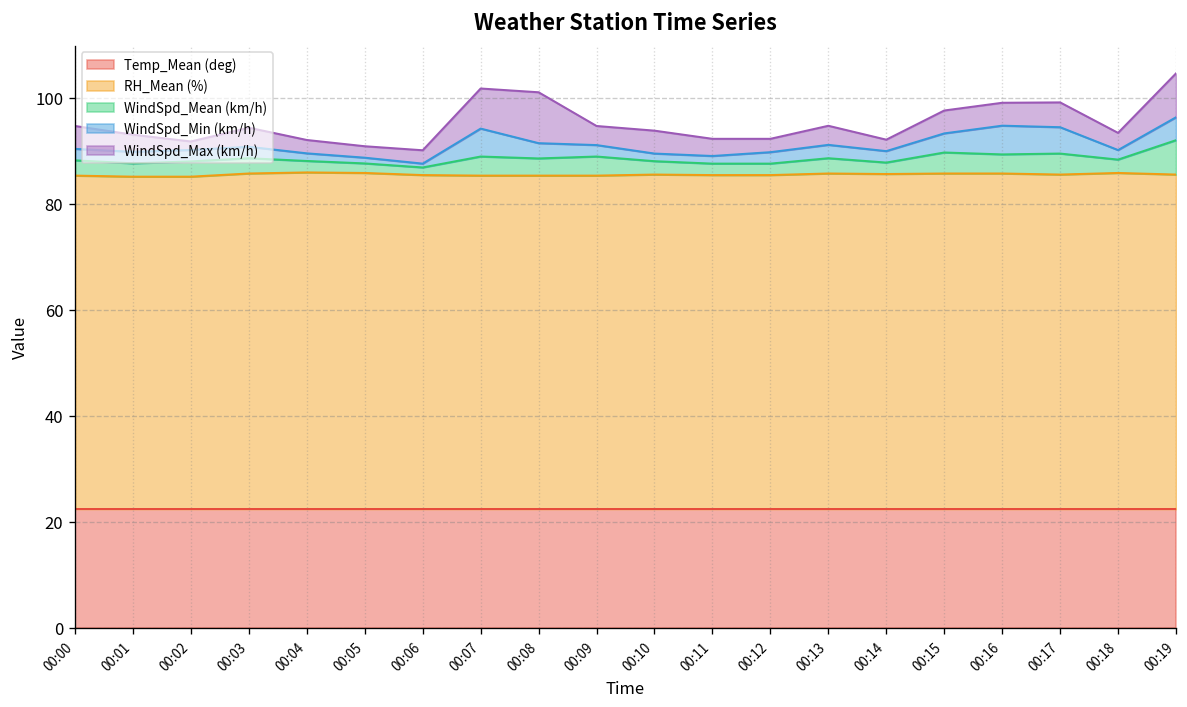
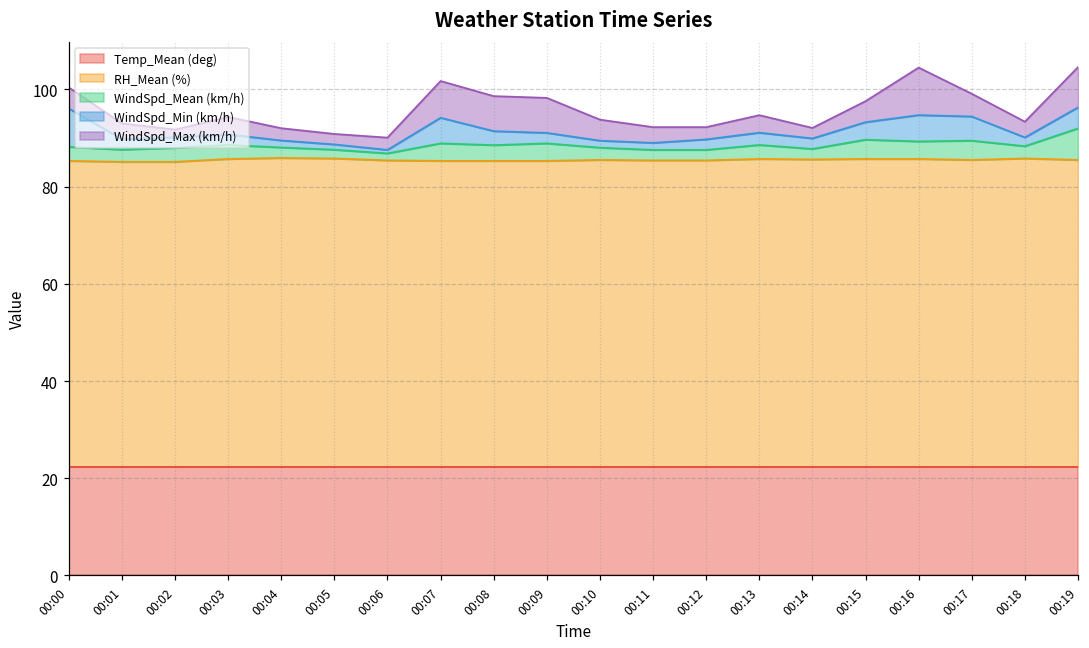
  {
    "Temp_Mean (deg)": {
      "00:00": 22,
      "00:01": 22,
      "00:02": 22,
      "00:03": 22,
      "00:04": 22,
      "00:05": 22,
      "00:06": 22,
      "00:07": 22,
      "00:08": 22,
      "00:09": 22,
      "00:10": 22,
      "00:11": 22,
      "00:12": 22,
      "00:13": 22,
      "00:14": 22,
      "00:15": 22,
      "00:16": 22,
      "00:17": 22,
      "00:18": 22,
      "00:19": 22
    },
    "RH_Mean (%)": {
      "00:00": 63,
      "00:01": 63,
      "00:02": 63,
      "00:03": 63,
      "00:04": 64,
      "00:05": 63,
      "00:06": 63,
      "00:07": 63,
      "00:08": 63,
      "00:09": 63,
      "00:10": 63,
      "00:11": 63,
      "00:12": 63,
      "00:13": 63,
      "00:14": 63,
      "00:15": 63,
      "00:16": 63,
      "00:17": 63,
      "00:18": 63,
      "00:19": 63
    },
    "WindSpd_Mean (km/h)": {
      "00:00": 3,
      "00:01": 3,
      "00:02": 3,
      "00:03": 3,
      "00:04": 2,
      "00:05": 2,
      "00:06": 1,
      "00:07": 4,
      "00:08": 3,
      "00:09": 4,
      "00:10": 3,
      "00:11": 2,
      "00:12": 2,
      "00:13": 3,
      "00:14": 2,
      "00:15": 4,
      "00:16": 4,
      "00:17": 4,
      "00:18": 3,
      "00:19": 6
    },
    "WindSpd_Min (km/h)": {
-     "00:00": 2,
+     "00:00": 8,
      "00:04": 1,
      "00:05": 1,
      "00:06": 1,
      "00:07": 5,
      "00:08": 3,
      "00:09": 2,
      "00:10": 1,
      "00:11": 1,
      "00:12": 2,
      "00:13": 3,
      "00:14": 2,
      "00:15": 4,
      "00:16": 5,
      "00:17": 5,
      "00:18": 2,
      "00:19": 4
    },
    "WindSpd_Max (km/h)": {
      "00:00": 4,
      "00:04": 3,
      "00:05": 2,
      "00:06": 3,
      "00:07": 8,
-     "00:08": 10,
-     "00:09": 4,
+     "00:08": 7,
+     "00:09": 7,
      "00:10": 4,
      "00:11": 3,
      "00:12": 3,
      "00:13": 4,
      "00:14": 2,
      "00:15": 4,
-     "00:16": 4,
+     "00:16": 10,
      "00:17": 5,
      "00:18": 3,
      "00:19": 8
    }
  }
